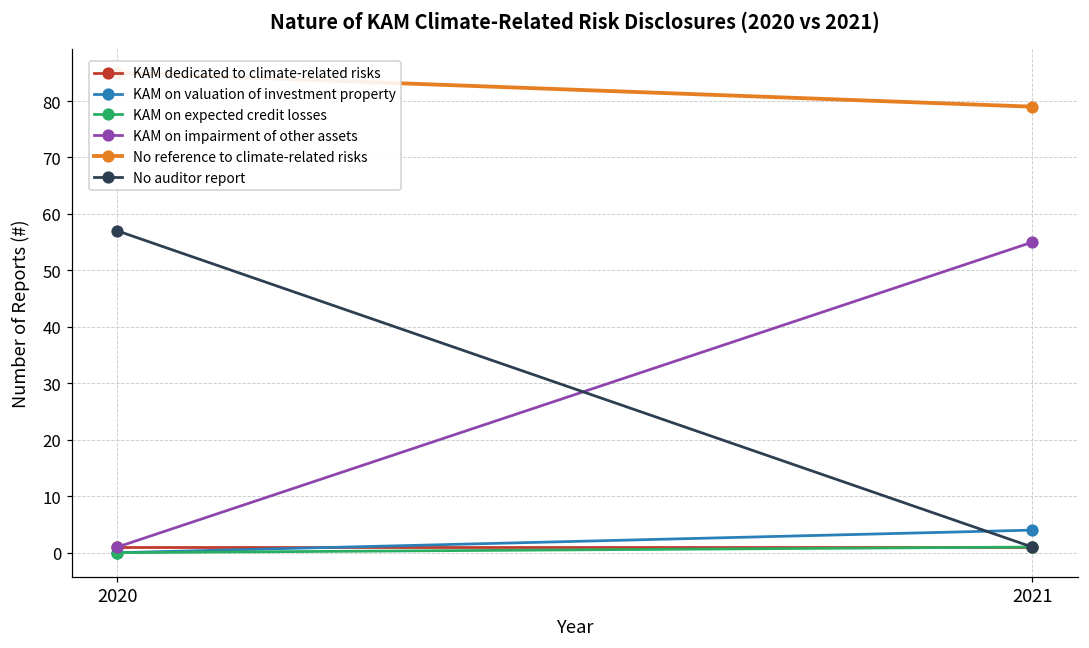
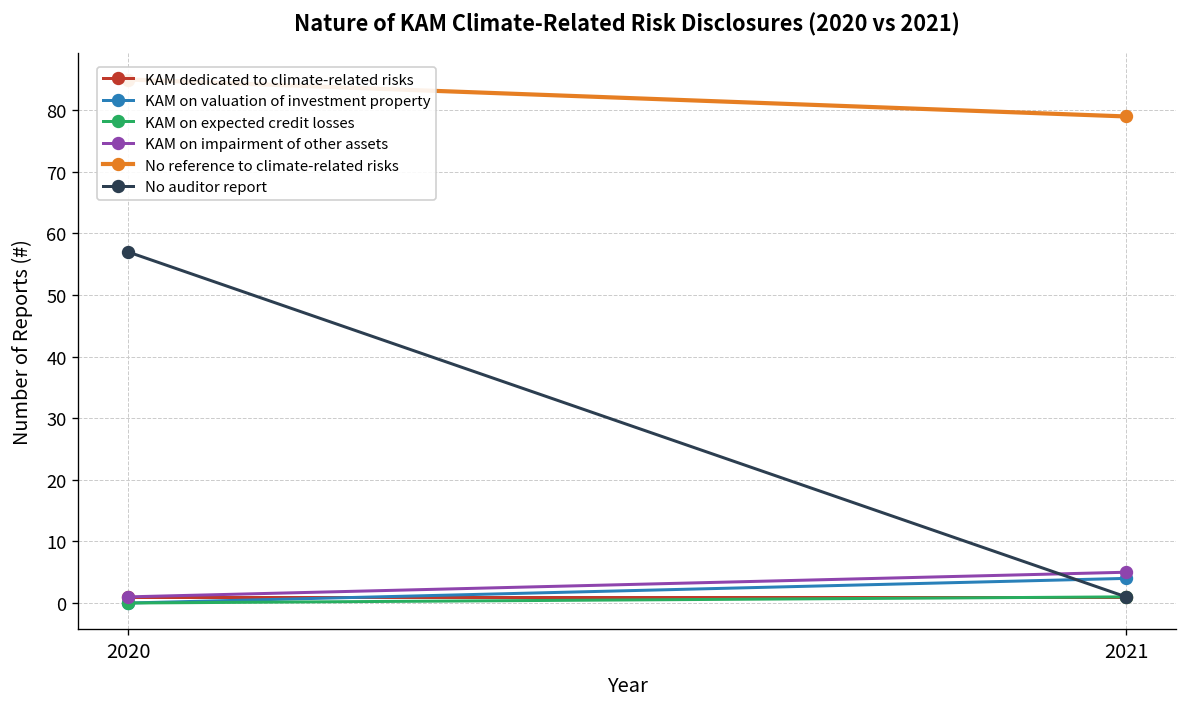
  {
    "KAM on valuation of investment property": {
      "2021": 4
    },
    "KAM on impairment of other assets": {
-     "2021": 55
+     "2021": 5
    },
    "No reference to climate-related risks": {
      "2021": 79
    },
    "No auditor report": {
      "2020": 57
    }
  }
